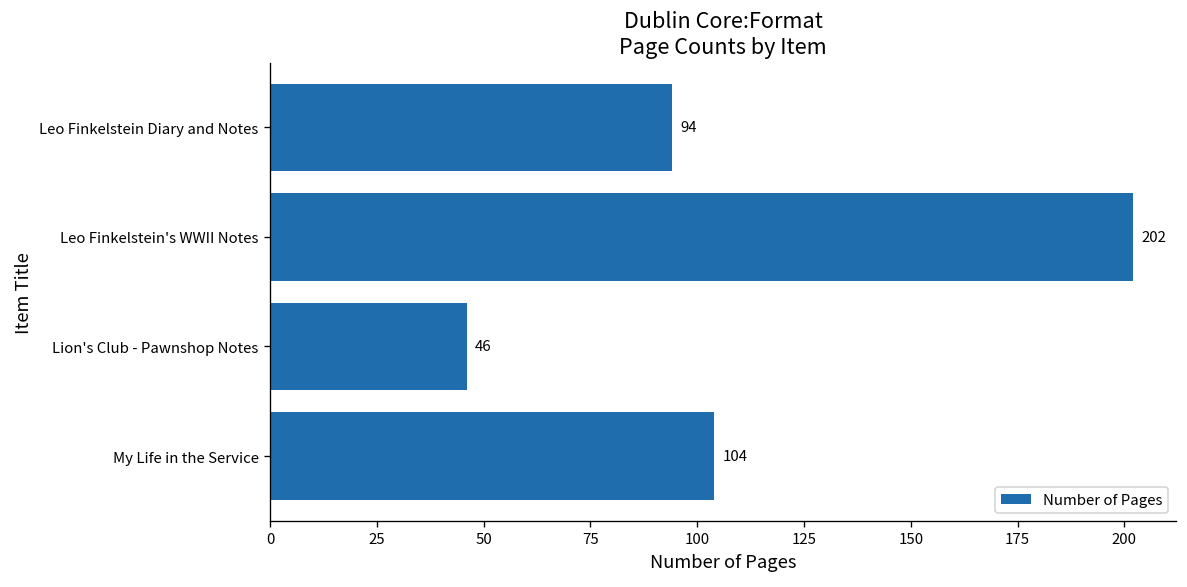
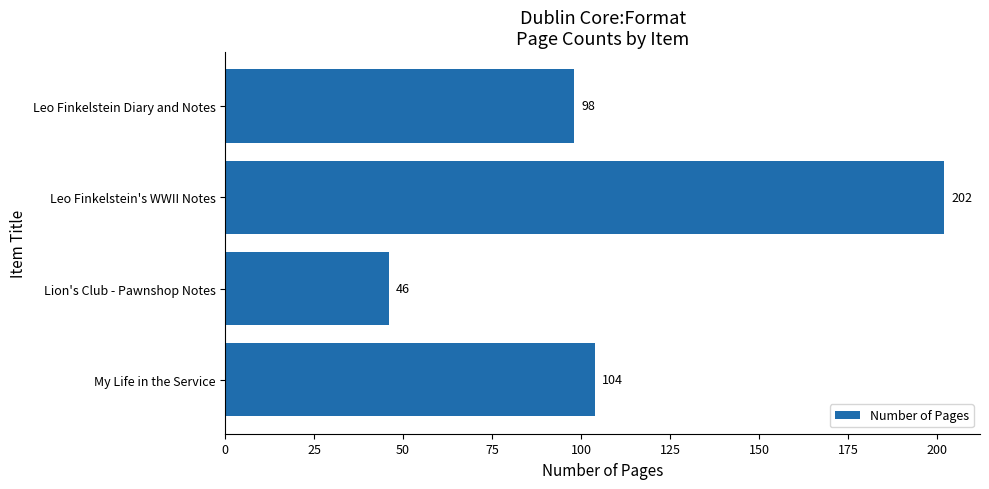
  {
-   "Leo Finkelstein Diary and Notes": 94,
+   "Leo Finkelstein Diary and Notes": 98,
    "Leo Finkelstein's WWII Notes": 202,
    "Lion's Club - Pawnshop Notes": 46,
    "My Life in the Service": 104
  }
